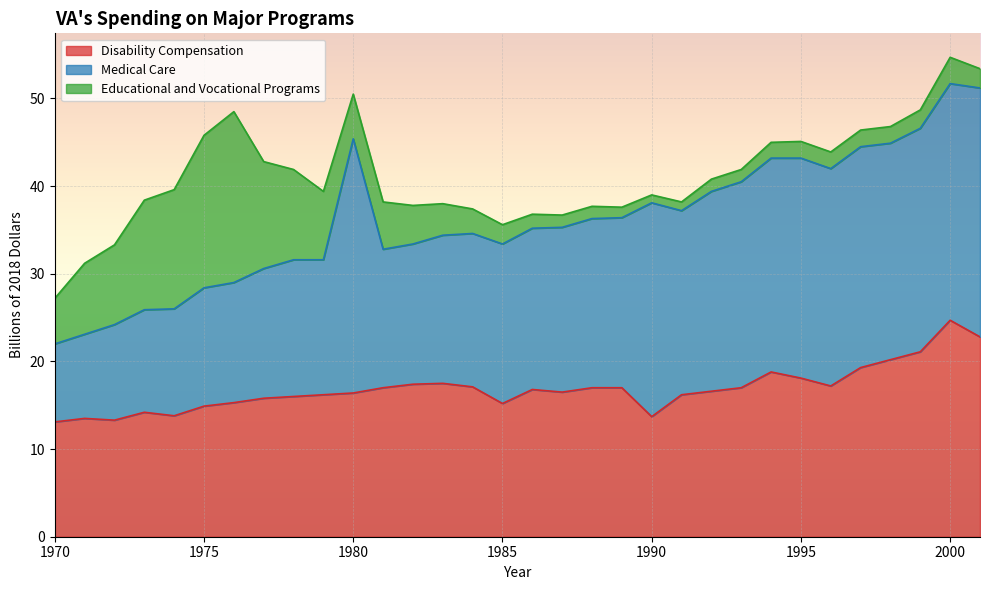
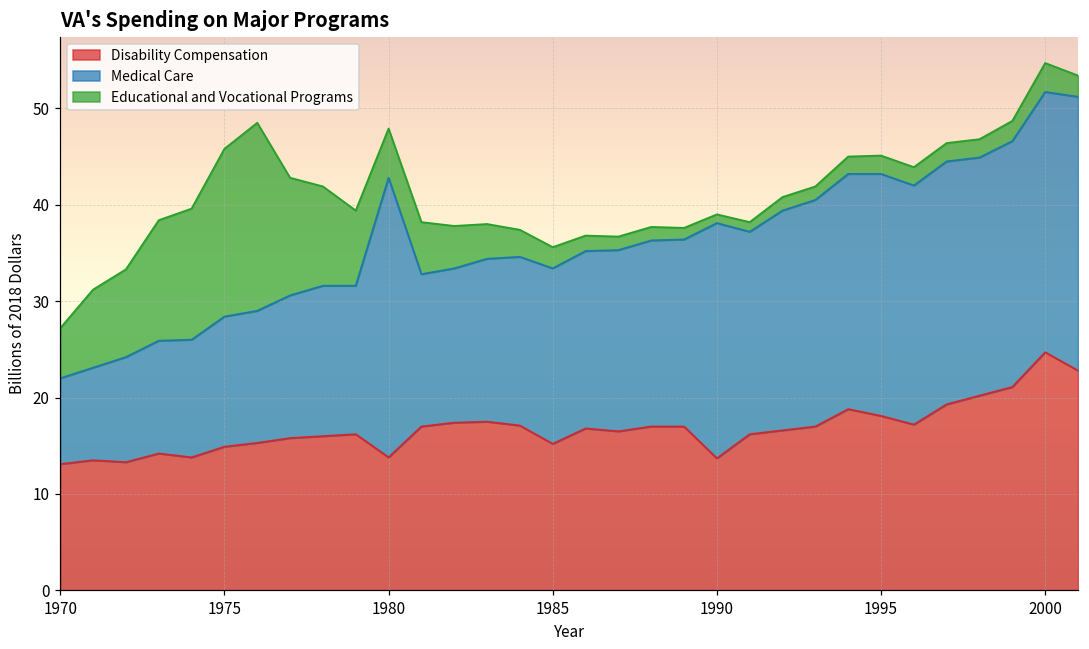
  {
    "Disability Compensation": {
      "1970": 13,
      "1975": 15,
-     "1980": 16,
+     "1980": 14,
      "1985": 15,
      "1990": 14,
      "1995": 18,
      "2000": 25
    },
    "Medical Care": {
      "1970": 9,
      "1975": 13,
      "1980": 29,
      "1985": 18,
      "1990": 24,
      "1995": 25,
      "2000": 27
    },
    "Educational and Vocational Programs": {
      "1970": 5,
      "1975": 17,
      "1980": 5,
      "1985": 2,
      "1990": 1,
      "1995": 2,
      "2000": 3
    }
  }
